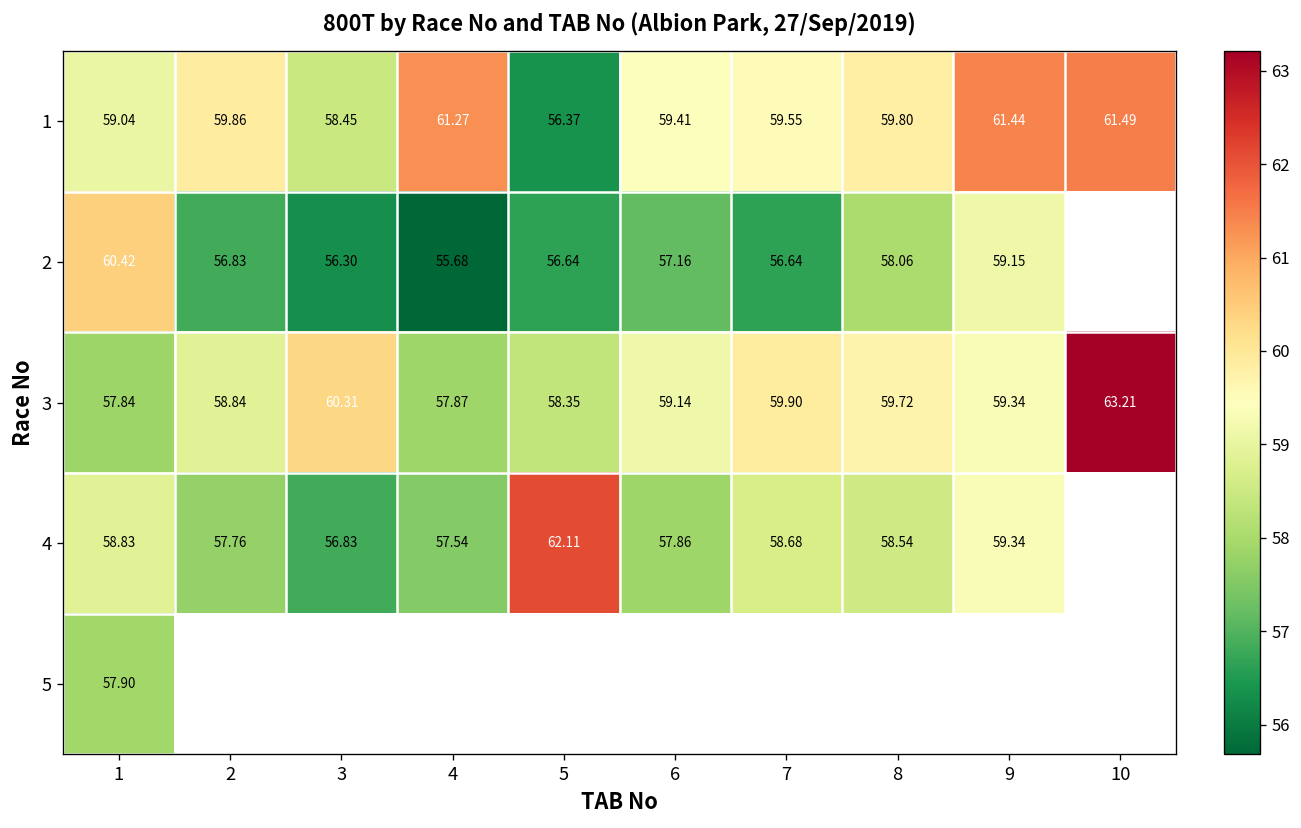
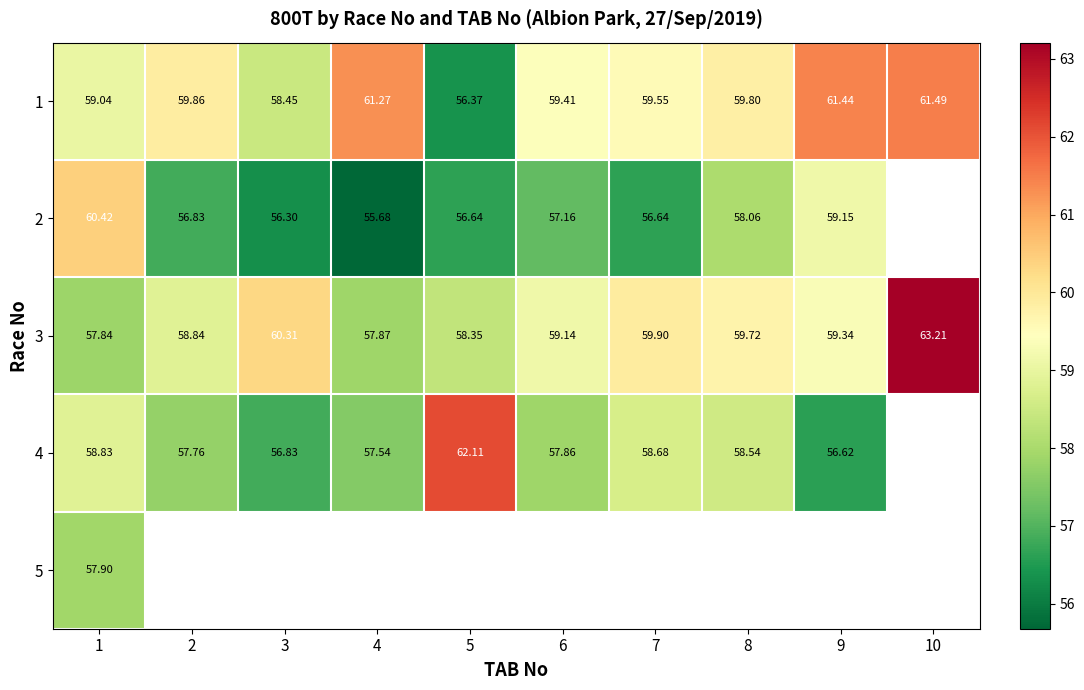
  {
    "1": {
      "1": 59.04,
      "2": 59.86,
      "3": 58.45,
      "4": 61.27,
      "5": 56.37,
      "6": 59.41,
      "7": 59.55,
      "8": 59.80,
      "9": 61.44,
      "10": 61.49
    },
    "2": {
      "1": 60.42,
      "2": 56.83,
      "3": 56.30,
      "4": 55.68,
      "5": 56.64,
      "6": 57.16,
      "7": 56.64,
      "8": 58.06,
      "9": 59.15
    },
    "3": {
      "1": 57.84,
      "2": 58.84,
      "3": 60.31,
      "4": 57.87,
      "5": 58.35,
      "6": 59.14,
      "7": 59.90,
      "8": 59.72,
      "9": 59.34,
      "10": 63.21
    },
    "4": {
      "1": 58.83,
      "2": 57.76,
      "3": 56.83,
      "4": 57.54,
      "5": 62.11,
      "6": 57.86,
      "7": 58.68,
      "8": 58.54,
-     "9": 59.34
+     "9": 56.62
    },
    "5": {
      "1": 57.90
    }
  }
